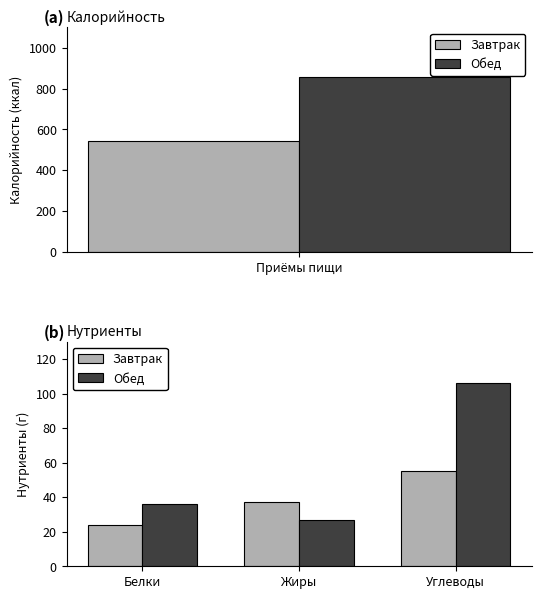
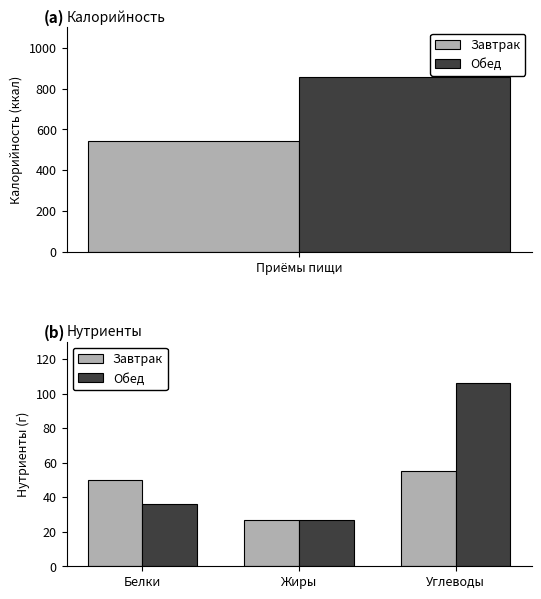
  {
    "Нутриенты": {
      "Завтрак": {
-       "Белки": 24,
-       "Жиры": 37,
+       "Белки": 50,
+       "Жиры": 27,
        "Углеводы": 55
      },
      "Обед": {
        "Белки": 36,
        "Жиры": 27,
        "Углеводы": 106
      }
    }
  }
